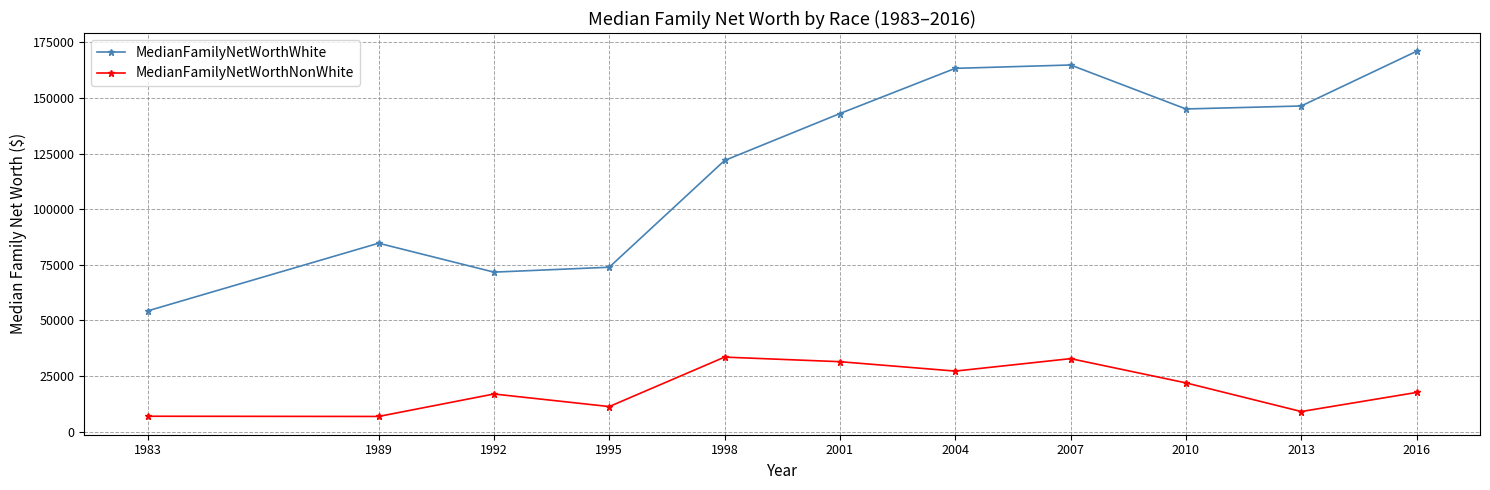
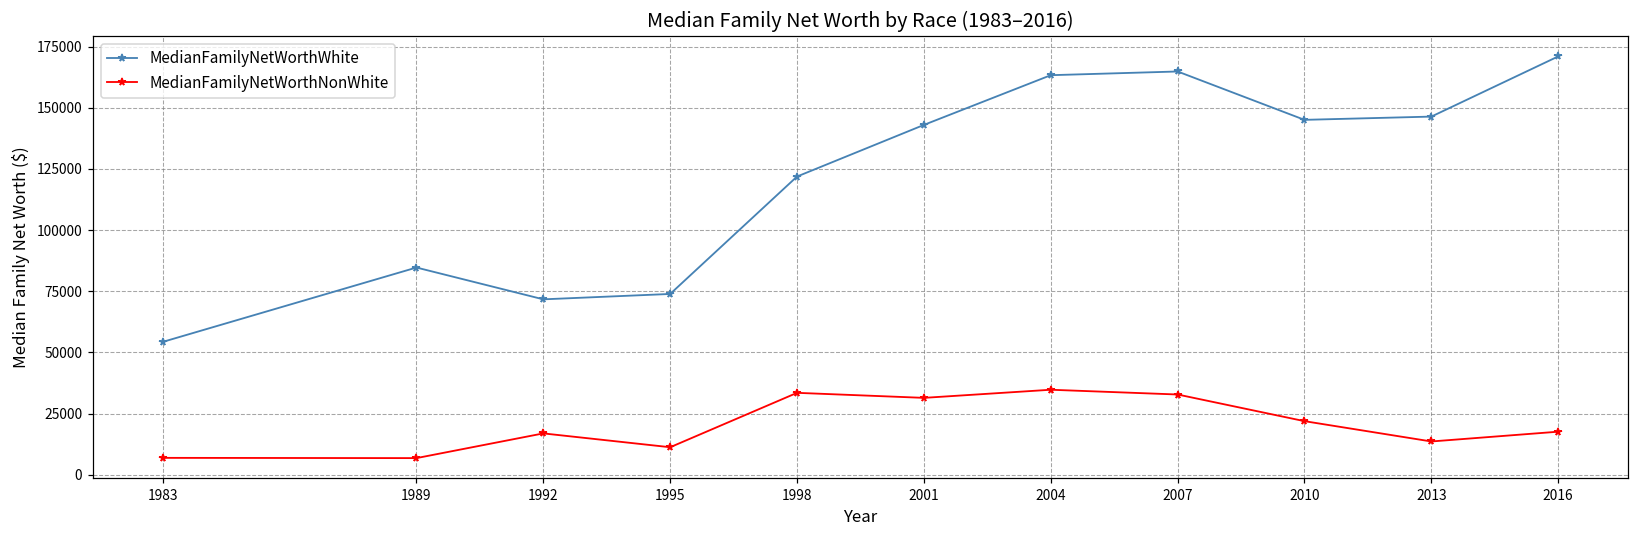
  {
    "MedianFamilyNetWorthWhite": {
      "1983": 54000,
      "1989": 85000,
      "1992": 72000,
      "1995": 74000,
      "1998": 122000,
      "2001": 143000,
      "2004": 163000,
      "2007": 165000,
      "2010": 145000,
      "2013": 146000,
      "2016": 171000
    },
    "MedianFamilyNetWorthNonWhite": {
      "1983": 7000,
      "1989": 7000,
      "1992": 17000,
      "1995": 11000,
      "1998": 33000,
      "2001": 31000,
-     "2004": 27000,
+     "2004": 35000,
      "2007": 33000,
      "2010": 22000,
-     "2013": 9000,
+     "2013": 14000,
      "2016": 18000
    }
  }
